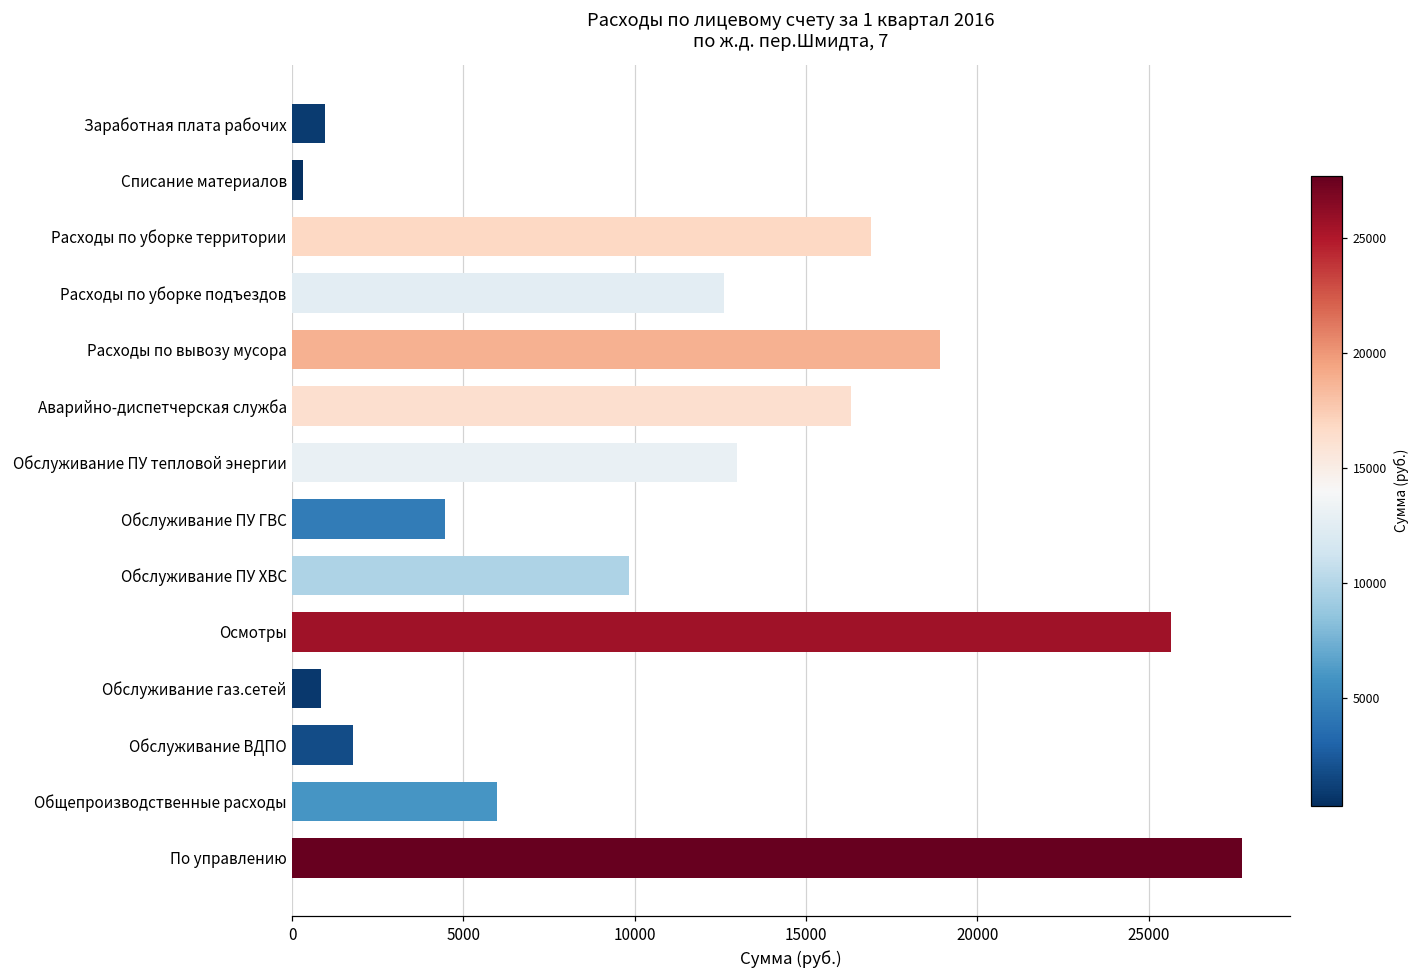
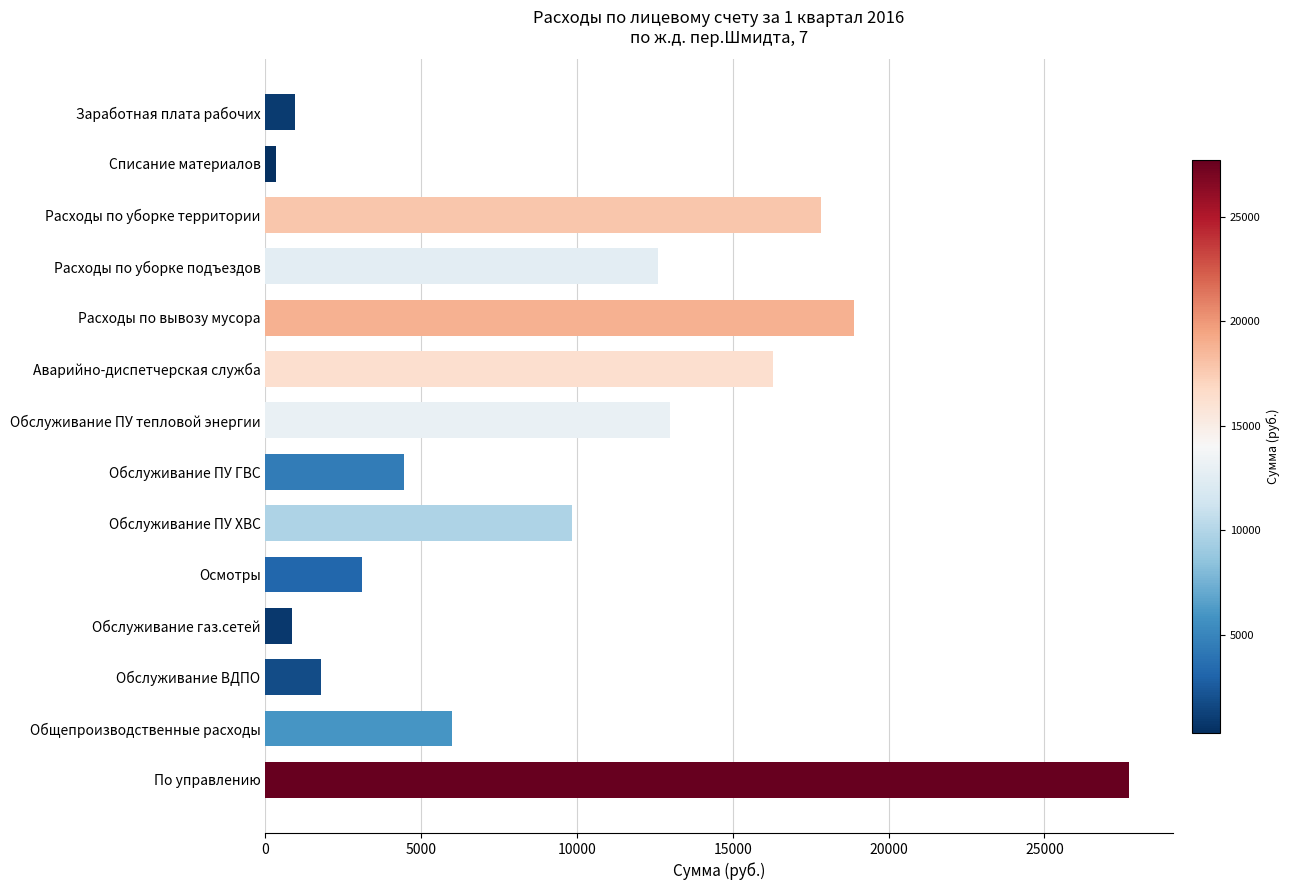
  {
    "Заработная плата рабочих": 900,
    "Списание материалов": 300,
-   "Расходы по уборке территории": 16900,
+   "Расходы по уборке территории": 17800,
    "Расходы по уборке подъездов": 12600,
    "Расходы по вывозу мусора": 18900,
    "Аварийно-диспетчерская служба": 16300,
    "Обслуживание ПУ тепловой энергии": 13000,
    "Обслуживание ПУ ГВС": 4500,
    "Обслуживание ПУ ХВС": 9800,
-   "Осмотры": 25600,
+   "Осмотры": 3100,
    "Обслуживание газ.сетей": 800,
    "Обслуживание ВДПО": 1800,
    "Общепроизводственные расходы": 6000,
    "По управлению": 27700
  }
